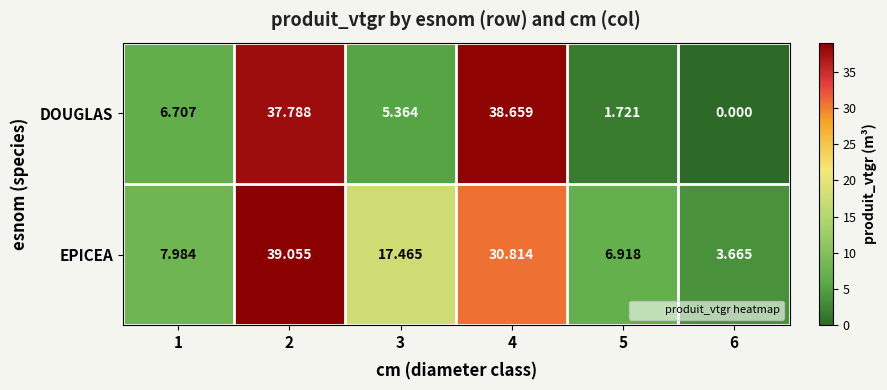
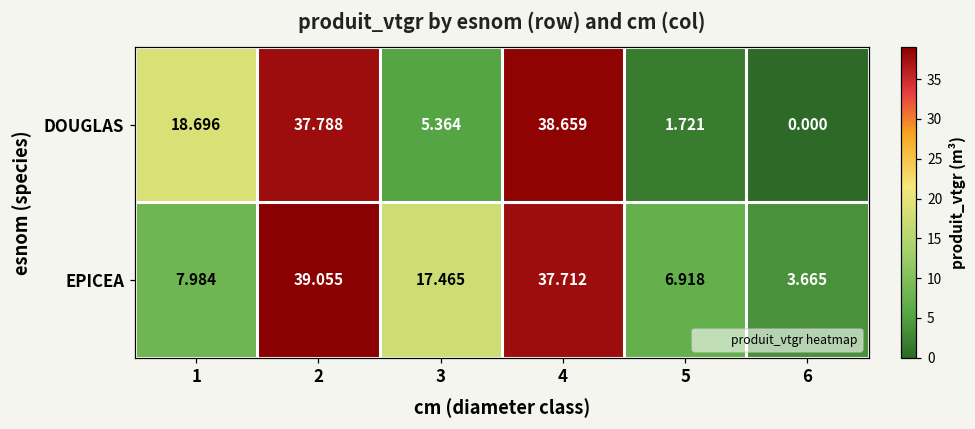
  {
    "DOUGLAS": {
-     "1": 6.707,
+     "1": 18.696,
      "2": 37.788,
      "3": 5.364,
      "4": 38.659,
      "5": 1.721,
      "6": 0.000
    },
    "EPICEA": {
      "1": 7.984,
      "2": 39.055,
      "3": 17.465,
-     "4": 30.814,
+     "4": 37.712,
      "5": 6.918,
      "6": 3.665
    }
  }
